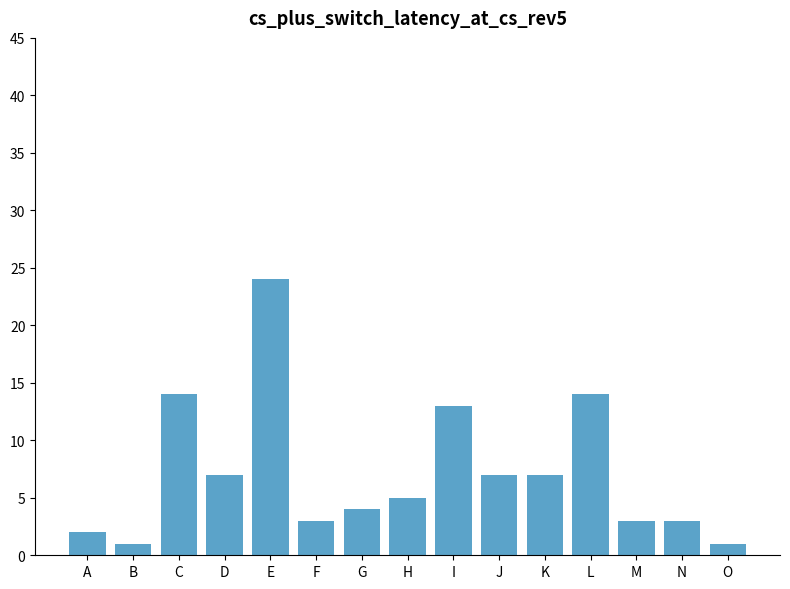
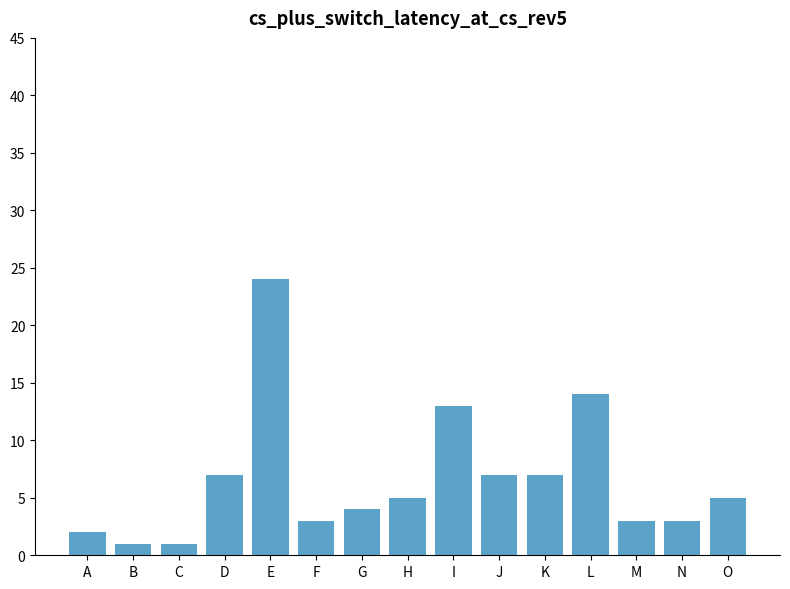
  {
    "A": 2,
    "B": 1,
-   "C": 14,
+   "C": 1,
    "D": 7,
    "E": 24,
    "F": 3,
    "G": 4,
    "H": 5,
    "I": 13,
    "J": 7,
    "K": 7,
    "L": 14,
    "M": 3,
    "N": 3,
-   "O": 1
+   "O": 5
  }
